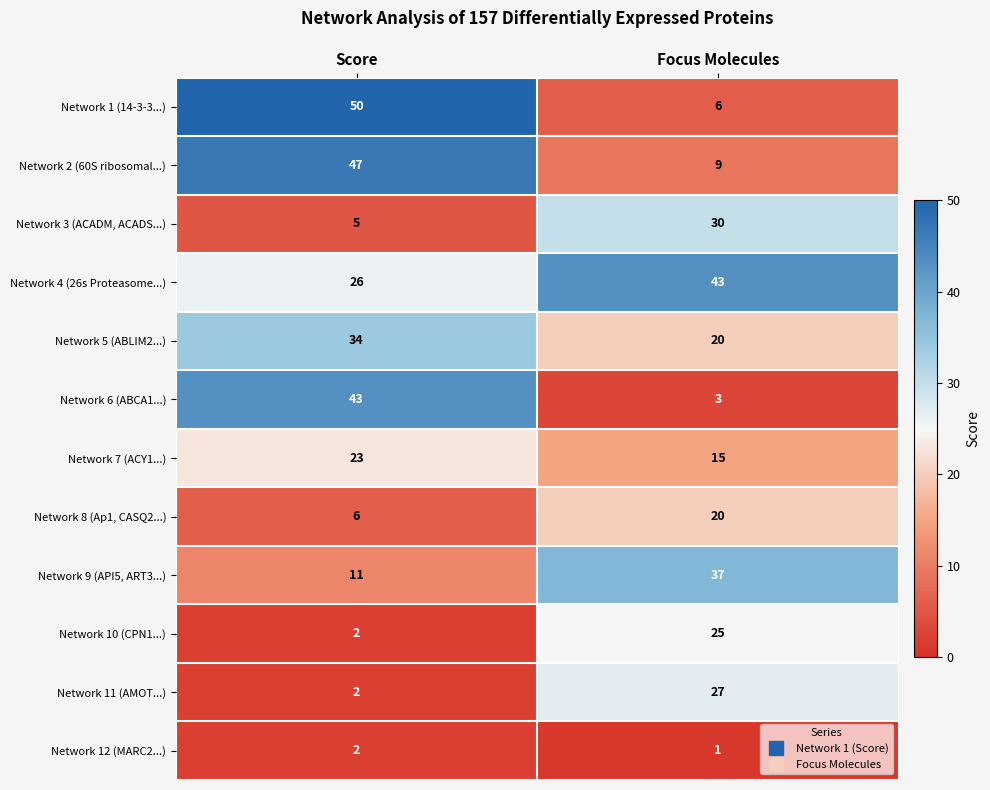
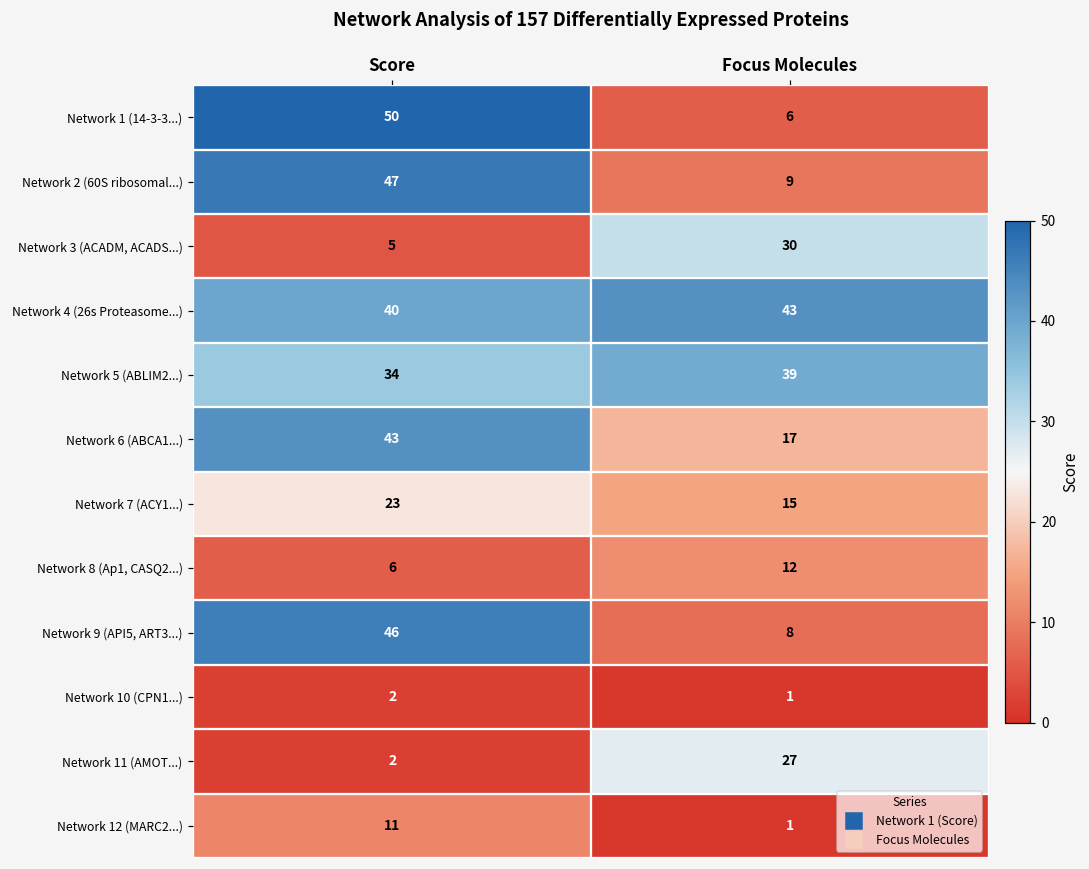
  {
    "Network 1 (14-3-3...)": {
      "Score": 50,
      "Focus Molecules": 6
    },
    "Network 2 (60S ribosomal...)": {
      "Score": 47,
      "Focus Molecules": 9
    },
    "Network 3 (ACADM, ACADS...)": {
      "Score": 5,
      "Focus Molecules": 30
    },
    "Network 4 (26s Proteasome...)": {
-     "Score": 26,
+     "Score": 40,
      "Focus Molecules": 43
    },
    "Network 5 (ABLIM2...)": {
      "Score": 34,
-     "Focus Molecules": 20
+     "Focus Molecules": 39
    },
    "Network 6 (ABCA1...)": {
      "Score": 43,
-     "Focus Molecules": 3
+     "Focus Molecules": 17
    },
    "Network 7 (ACY1...)": {
      "Score": 23,
      "Focus Molecules": 15
    },
    "Network 8 (Ap1, CASQ2...)": {
      "Score": 6,
-     "Focus Molecules": 20
+     "Focus Molecules": 12
    },
    "Network 9 (API5, ART3...)": {
-     "Score": 11,
-     "Focus Molecules": 37
+     "Score": 46,
+     "Focus Molecules": 8
    },
    "Network 10 (CPN1...)": {
      "Score": 2,
-     "Focus Molecules": 25
+     "Focus Molecules": 1
    },
    "Network 11 (AMOT...)": {
      "Score": 2,
      "Focus Molecules": 27
    },
    "Network 12 (MARC2...)": {
-     "Score": 2,
+     "Score": 11,
      "Focus Molecules": 1
    }
  }
